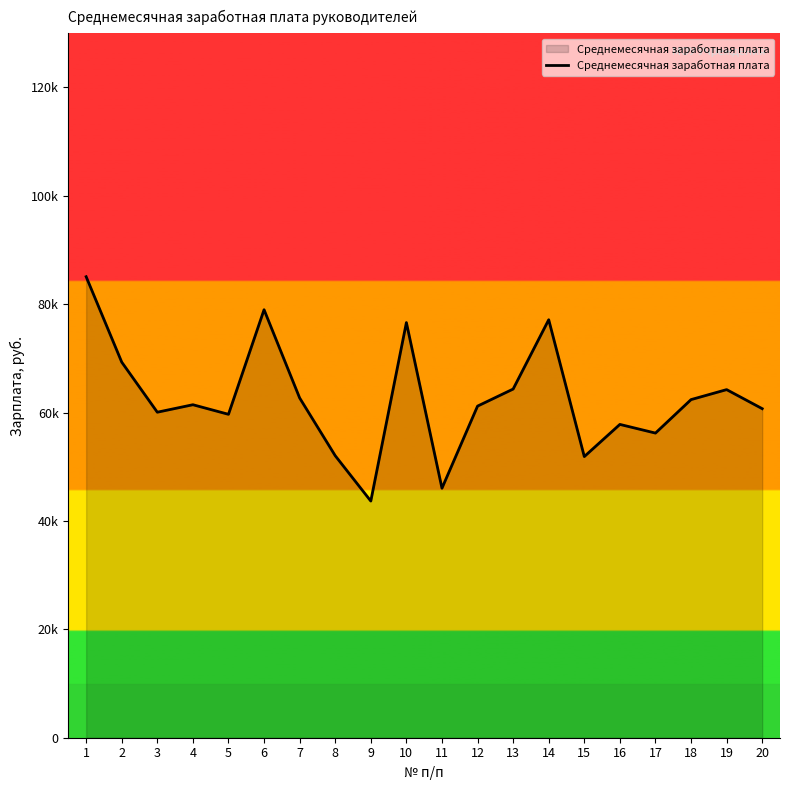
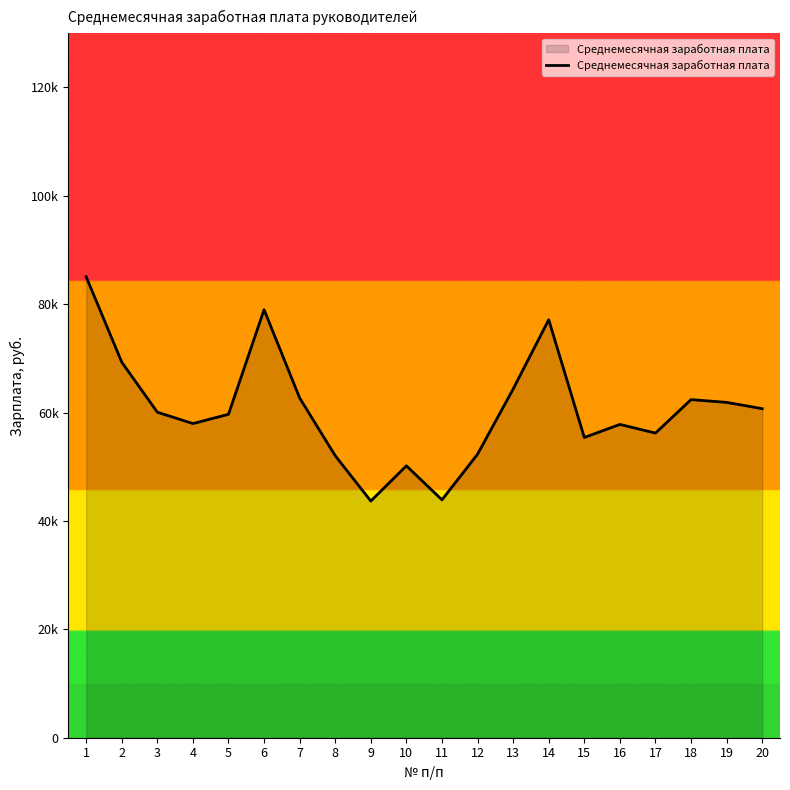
  {
    "1": 85000,
    "2": 69000,
    "3": 60000,
-   "4": 61000,
+   "4": 58000,
    "5": 60000,
    "6": 79000,
    "7": 63000,
    "8": 52000,
    "9": 44000,
-   "10": 77000,
-   "11": 46000,
-   "12": 61000,
+   "10": 50000,
+   "11": 44000,
+   "12": 52000,
    "13": 64000,
    "14": 77000,
-   "15": 52000,
+   "15": 55000,
    "16": 58000,
    "17": 56000,
    "18": 62000,
-   "19": 64000,
+   "19": 62000,
    "20": 61000
  }
